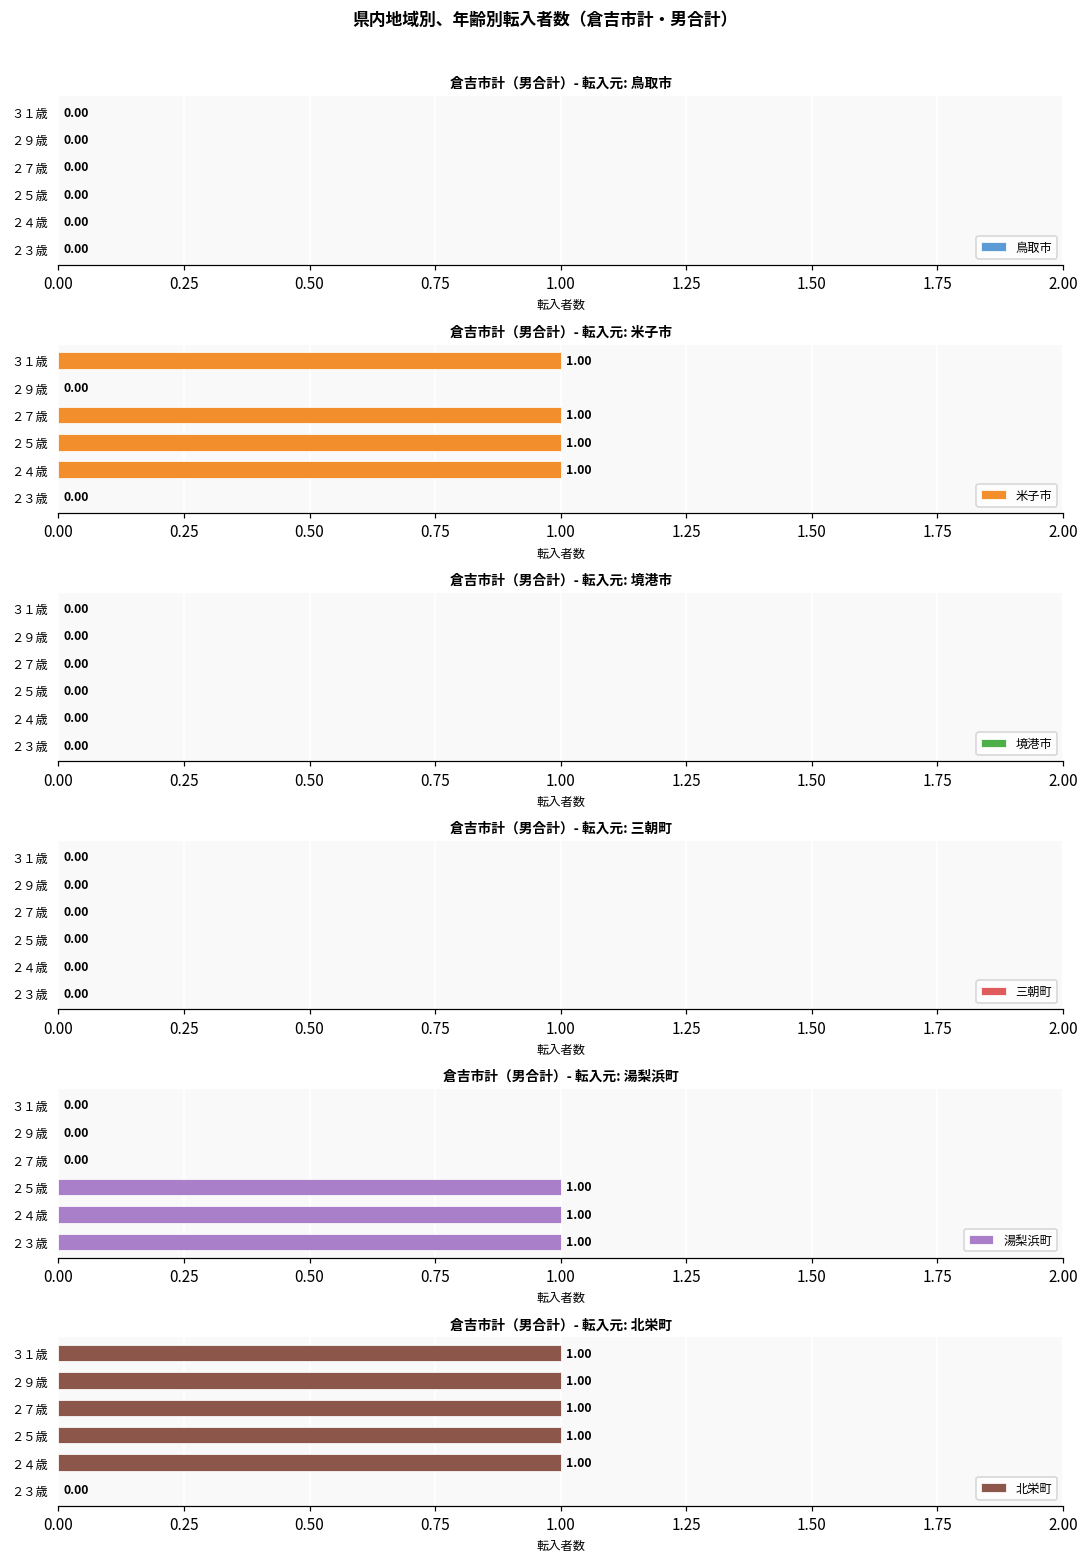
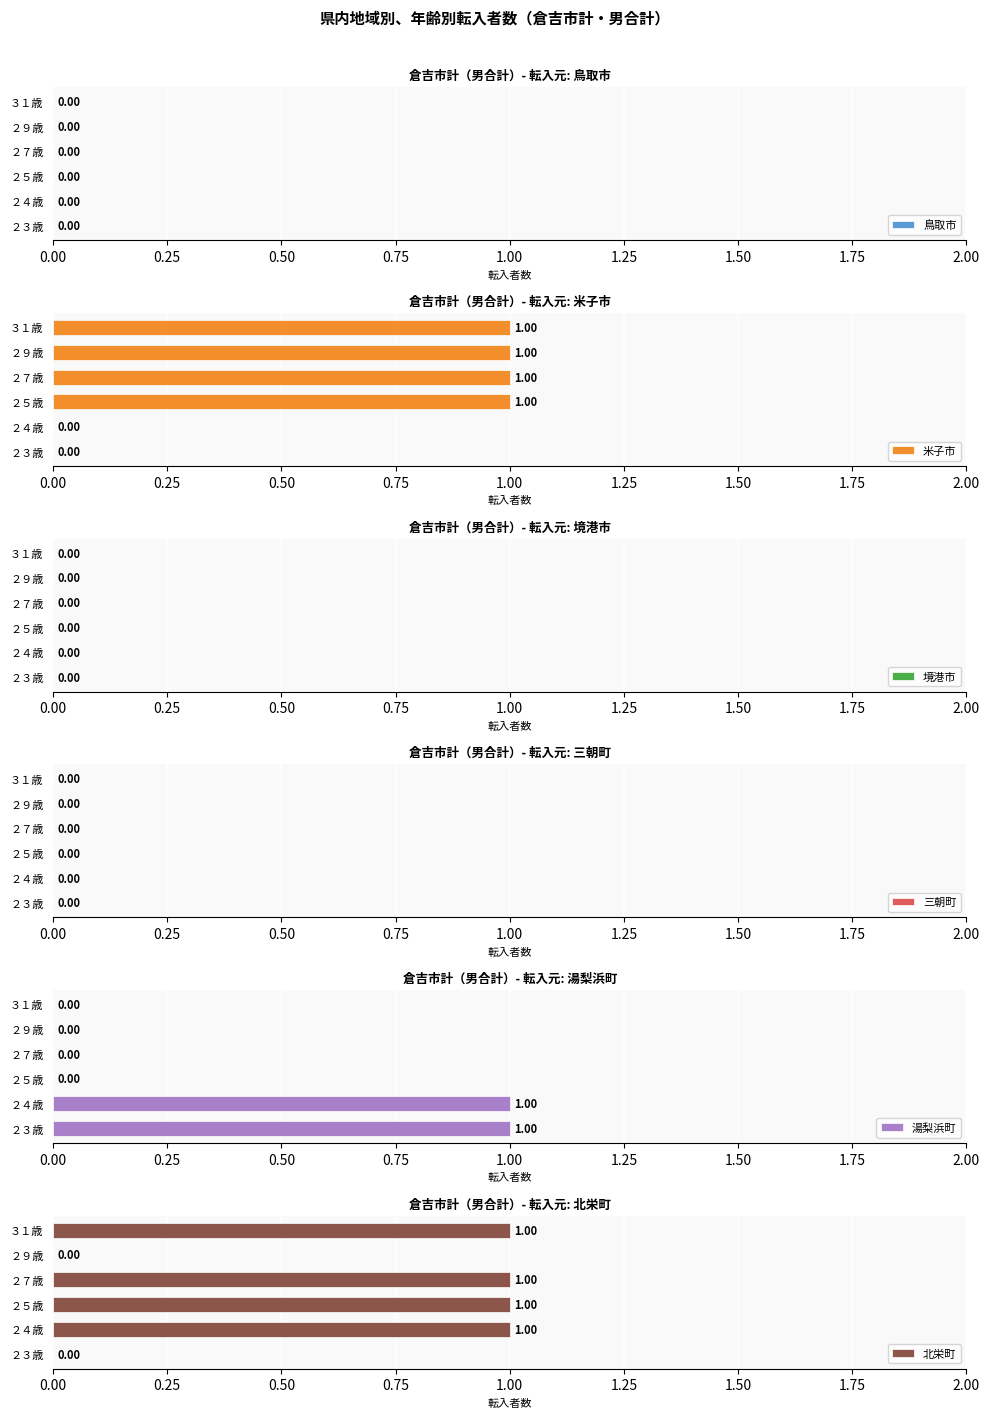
  {
    "倉吉市計（男合計）- 転入元: 鳥取市": {
      "３１歳": 0.00,
      "２９歳": 0.00,
      "２７歳": 0.00,
      "２５歳": 0.00,
      "２４歳": 0.00,
      "２３歳": 0.00
    },
    "倉吉市計（男合計）- 転入元: 米子市": {
      "３１歳": 1.00,
-     "２９歳": 0.00,
+     "２９歳": 1.00,
      "２７歳": 1.00,
      "２５歳": 1.00,
-     "２４歳": 1.00,
+     "２４歳": 0.00,
      "２３歳": 0.00
    },
    "倉吉市計（男合計）- 転入元: 境港市": {
      "３１歳": 0.00,
      "２９歳": 0.00,
      "２７歳": 0.00,
      "２５歳": 0.00,
      "２４歳": 0.00,
      "２３歳": 0.00
    },
    "倉吉市計（男合計）- 転入元: 三朝町": {
      "３１歳": 0.00,
      "２９歳": 0.00,
      "２７歳": 0.00,
      "２５歳": 0.00,
      "２４歳": 0.00,
      "２３歳": 0.00
    },
    "倉吉市計（男合計）- 転入元: 湯梨浜町": {
      "３１歳": 0.00,
      "２９歳": 0.00,
      "２７歳": 0.00,
-     "２５歳": 1.00,
+     "２５歳": 0.00,
      "２４歳": 1.00,
      "２３歳": 1.00
    },
    "倉吉市計（男合計）- 転入元: 北栄町": {
      "３１歳": 1.00,
-     "２９歳": 1.00,
+     "２９歳": 0.00,
      "２７歳": 1.00,
      "２５歳": 1.00,
      "２４歳": 1.00,
      "２３歳": 0.00
    }
  }
